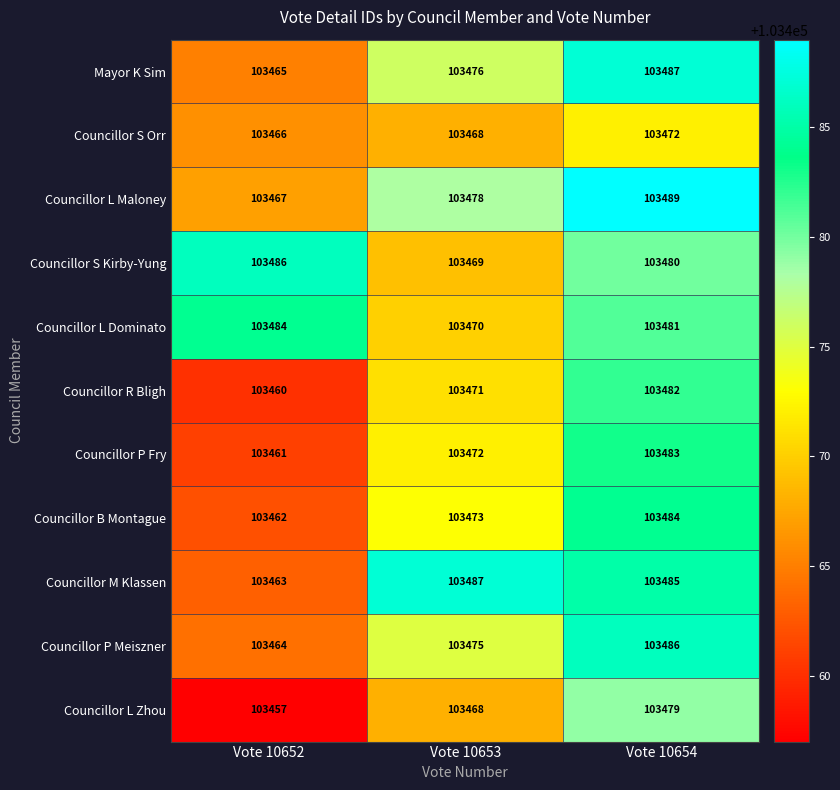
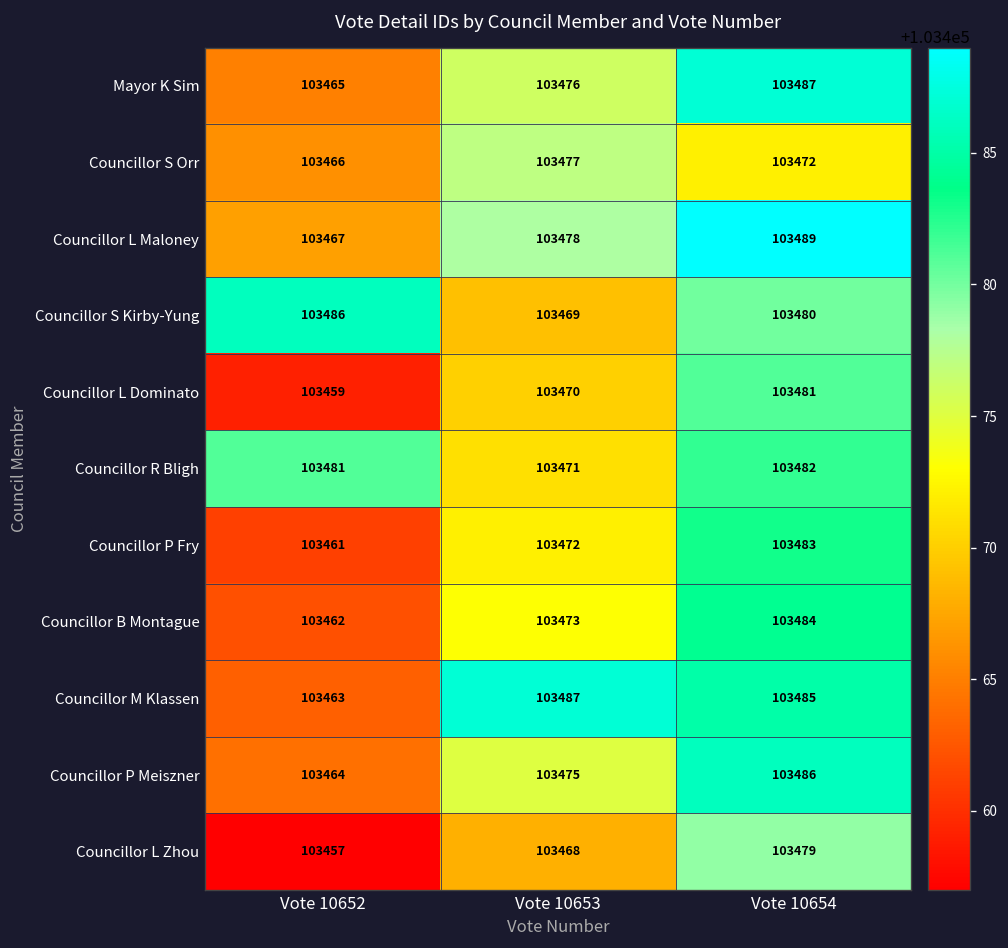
  {
    "Mayor K Sim": {
      "Vote 10652": 103465,
      "Vote 10653": 103476,
      "Vote 10654": 103487
    },
    "Councillor S Orr": {
      "Vote 10652": 103466,
-     "Vote 10653": 103468,
+     "Vote 10653": 103477,
      "Vote 10654": 103472
    },
    "Councillor L Maloney": {
      "Vote 10652": 103467,
      "Vote 10653": 103478,
      "Vote 10654": 103489
    },
    "Councillor S Kirby-Yung": {
      "Vote 10652": 103486,
      "Vote 10653": 103469,
      "Vote 10654": 103480
    },
    "Councillor L Dominato": {
-     "Vote 10652": 103484,
+     "Vote 10652": 103459,
      "Vote 10653": 103470,
      "Vote 10654": 103481
    },
    "Councillor R Bligh": {
-     "Vote 10652": 103460,
+     "Vote 10652": 103481,
      "Vote 10653": 103471,
      "Vote 10654": 103482
    },
    "Councillor P Fry": {
      "Vote 10652": 103461,
      "Vote 10653": 103472,
      "Vote 10654": 103483
    },
    "Councillor B Montague": {
      "Vote 10652": 103462,
      "Vote 10653": 103473,
      "Vote 10654": 103484
    },
    "Councillor M Klassen": {
      "Vote 10652": 103463,
      "Vote 10653": 103487,
      "Vote 10654": 103485
    },
    "Councillor P Meiszner": {
      "Vote 10652": 103464,
      "Vote 10653": 103475,
      "Vote 10654": 103486
    },
    "Councillor L Zhou": {
      "Vote 10652": 103457,
      "Vote 10653": 103468,
      "Vote 10654": 103479
    }
  }
